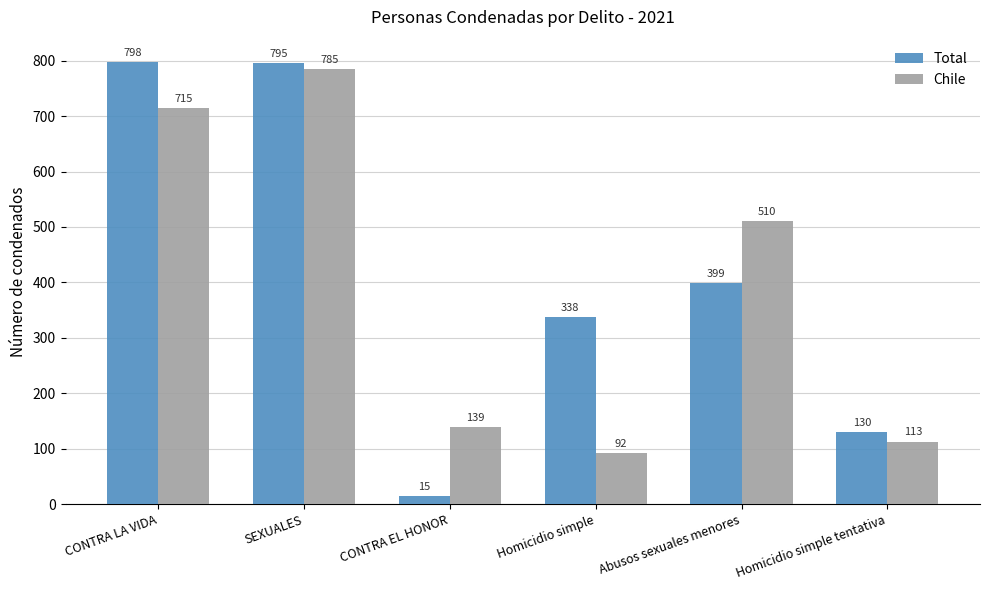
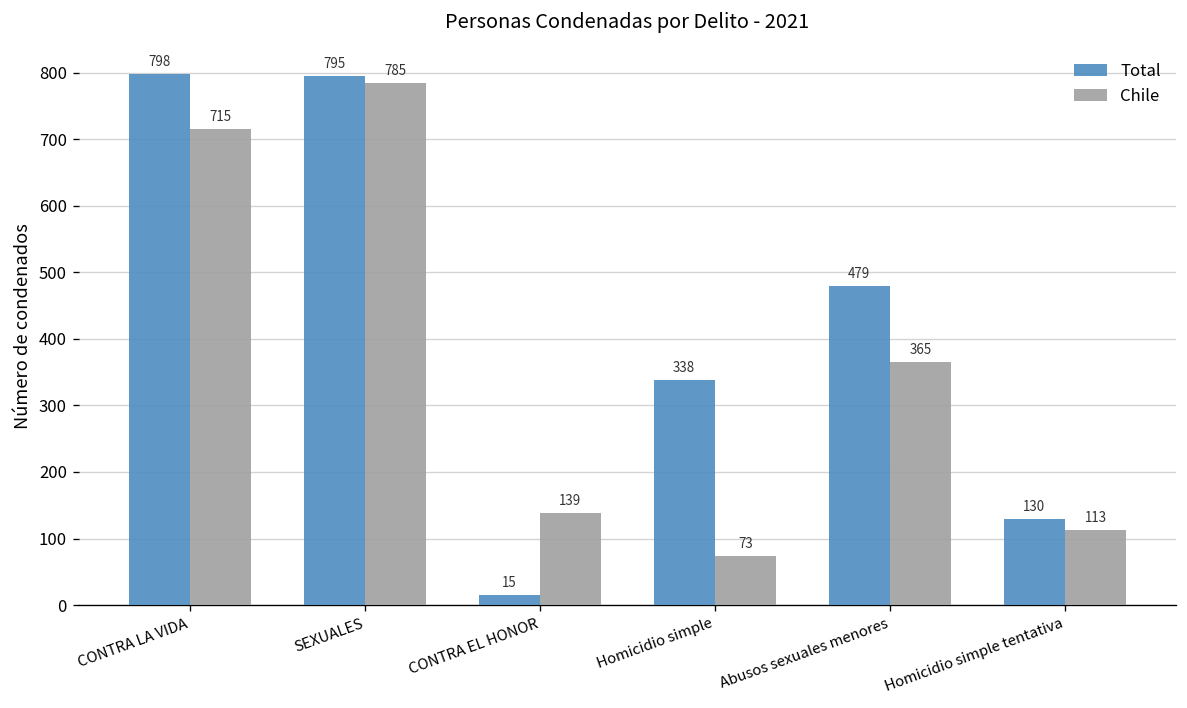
  {
    "Total": {
      "CONTRA LA VIDA": 798,
      "SEXUALES": 795,
      "CONTRA EL HONOR": 15,
      "Homicidio simple": 338,
-     "Abusos sexuales menores": 399,
+     "Abusos sexuales menores": 479,
      "Homicidio simple tentativa": 130
    },
    "Chile": {
      "CONTRA LA VIDA": 715,
      "SEXUALES": 785,
      "CONTRA EL HONOR": 139,
-     "Homicidio simple": 92,
-     "Abusos sexuales menores": 510,
+     "Homicidio simple": 73,
+     "Abusos sexuales menores": 365,
      "Homicidio simple tentativa": 113
    }
  }
